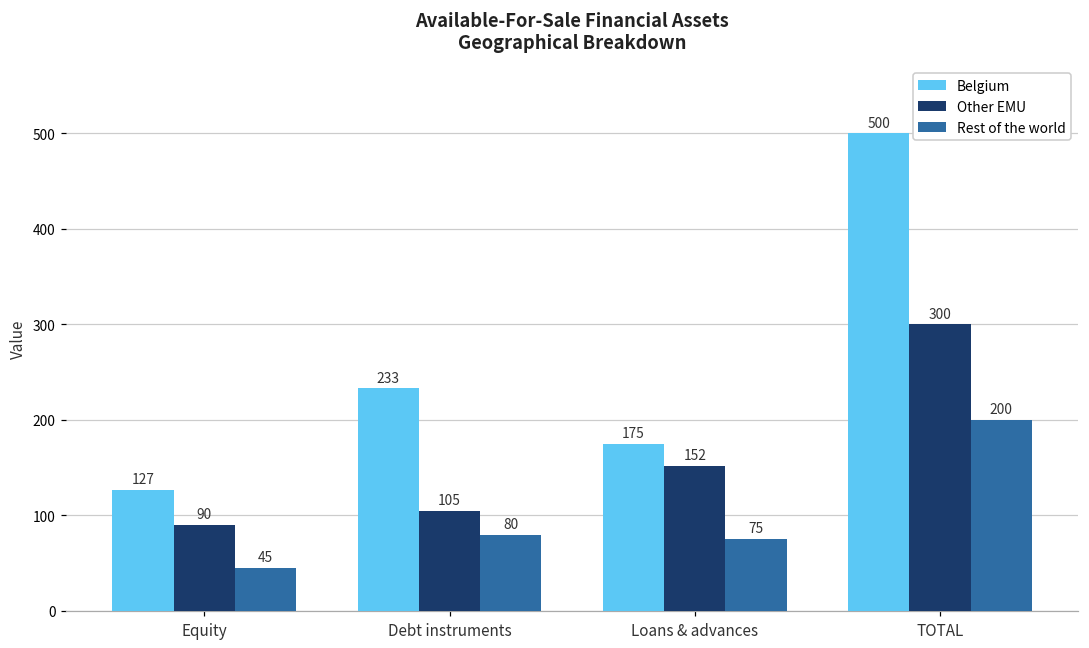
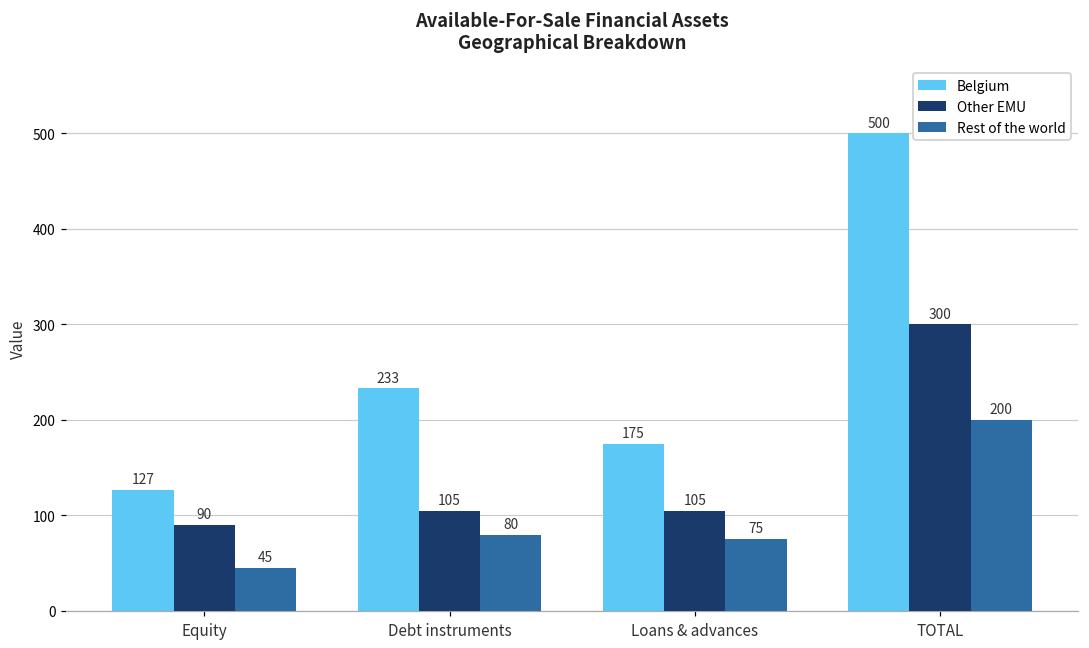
  {
    "Belgium": {
      "Equity": 127,
      "Debt instruments": 233,
      "Loans & advances": 175,
      "TOTAL": 500
    },
    "Other EMU": {
      "Equity": 90,
      "Debt instruments": 105,
-     "Loans & advances": 152,
+     "Loans & advances": 105,
      "TOTAL": 300
    },
    "Rest of the world": {
      "Equity": 45,
      "Debt instruments": 80,
      "Loans & advances": 75,
      "TOTAL": 200
    }
  }
